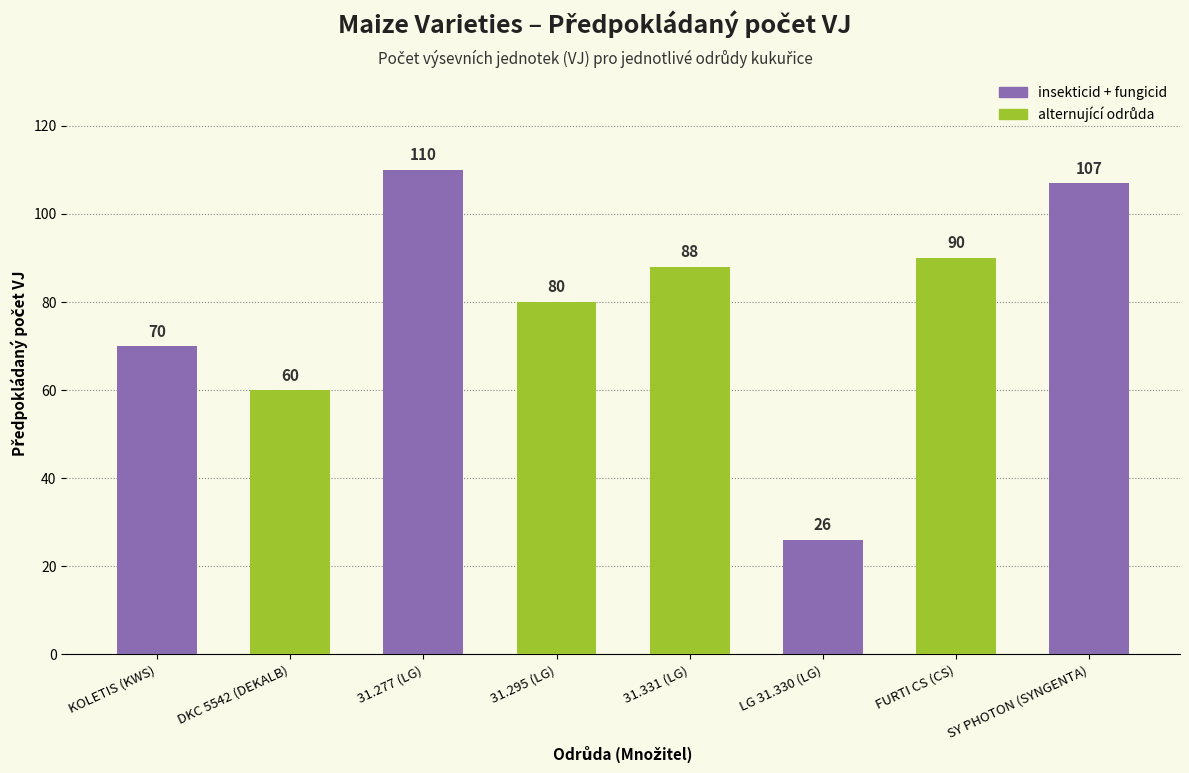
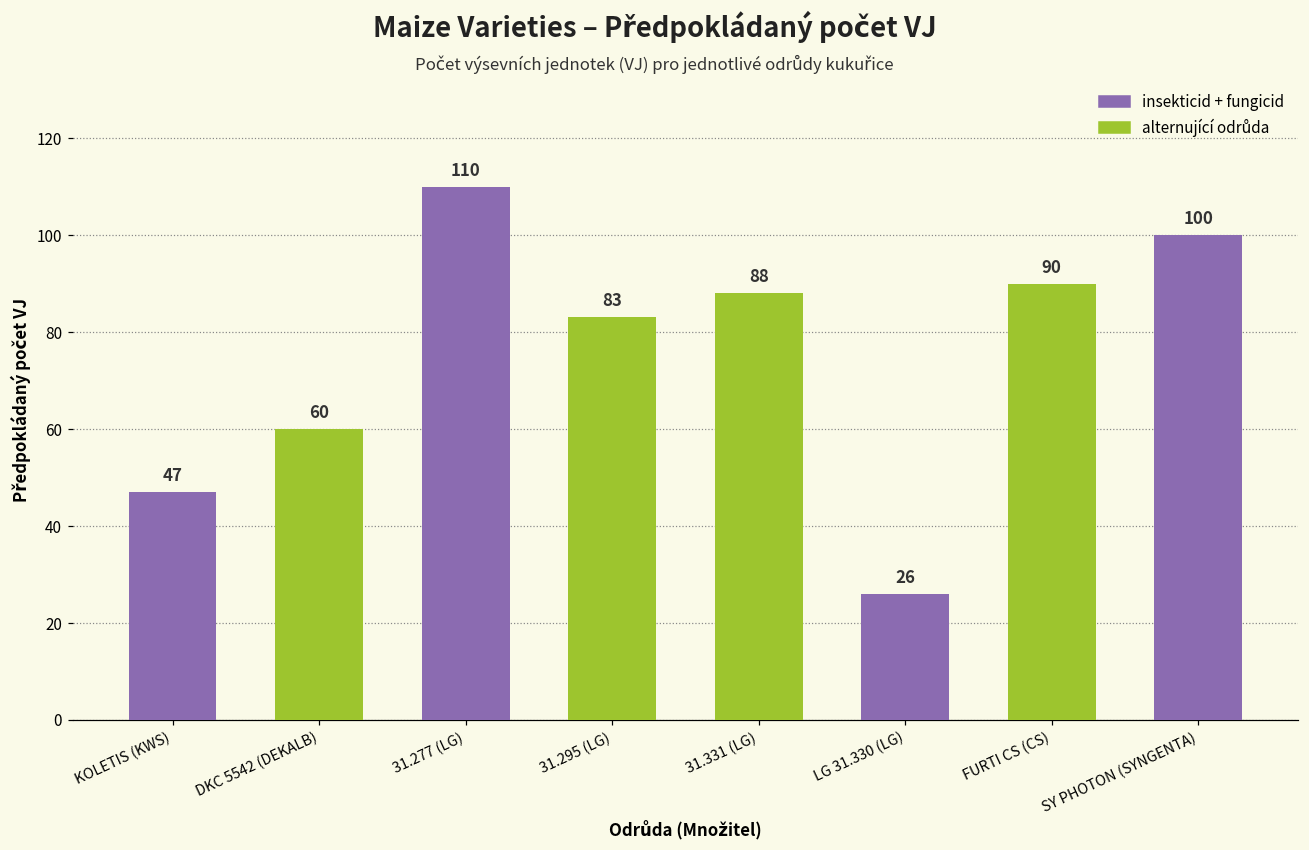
  {
-   "KOLETIS (KWS)": 70,
+   "KOLETIS (KWS)": 47,
    "DKC 5542 (DEKALB)": 60,
    "31.277 (LG)": 110,
-   "31.295 (LG)": 80,
+   "31.295 (LG)": 83,
    "31.331 (LG)": 88,
    "LG 31.330 (LG)": 26,
    "FURTI CS (CS)": 90,
-   "SY PHOTON (SYNGENTA)": 107
+   "SY PHOTON (SYNGENTA)": 100
  }
